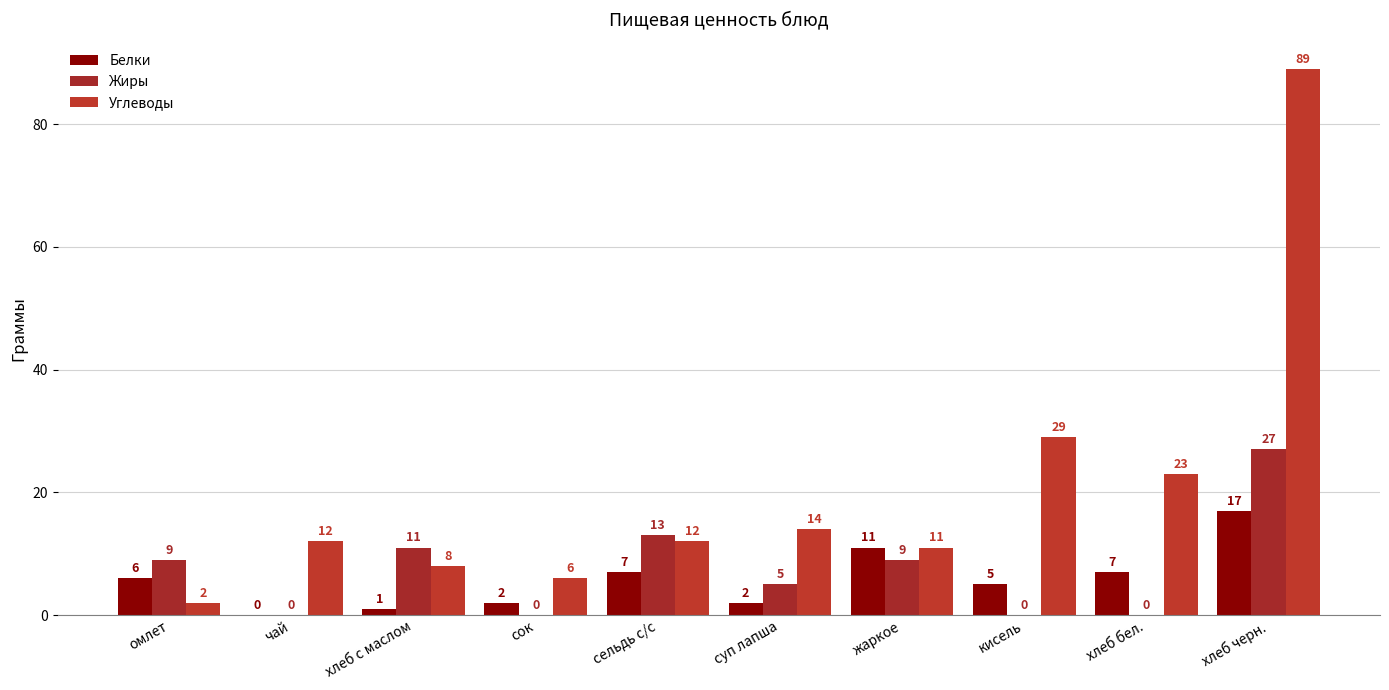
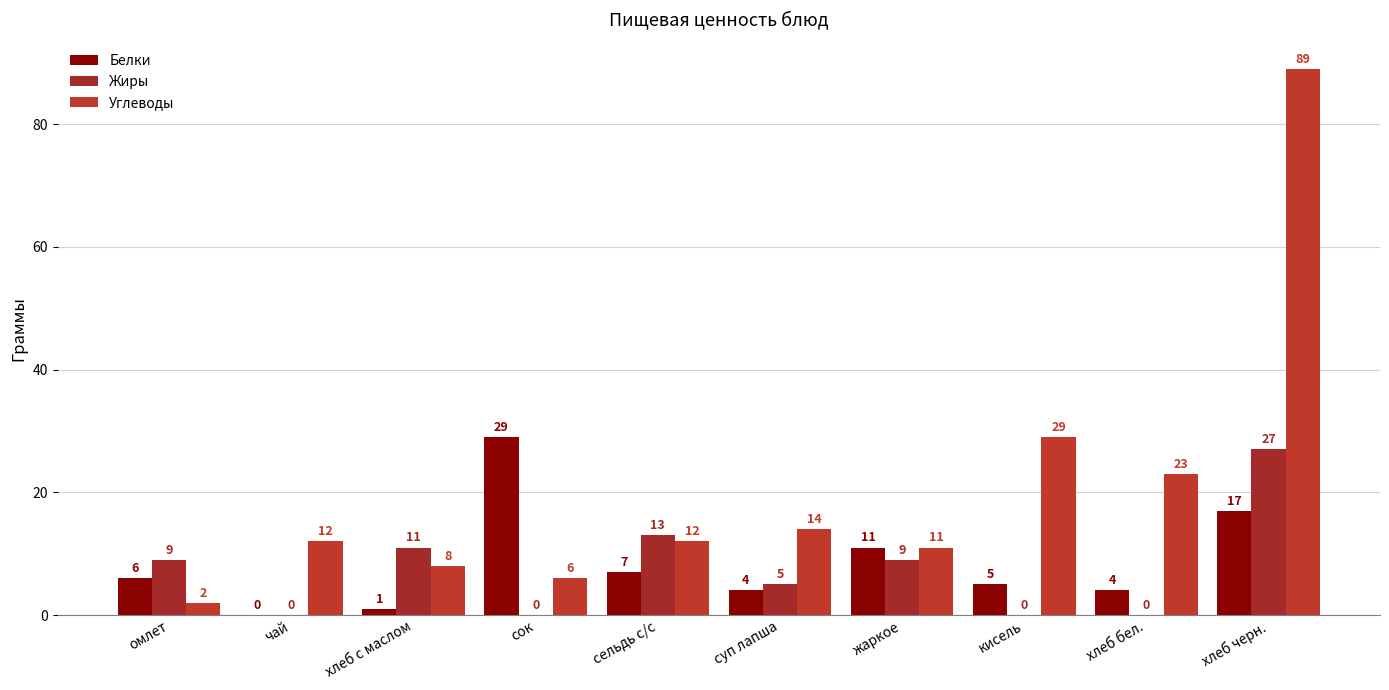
  {
    "Белки": {
      "омлет": 6,
      "чай": 0,
      "хлеб с маслом": 1,
-     "сок": 2,
+     "сок": 29,
      "сельдь с/с": 7,
-     "суп лапша": 2,
+     "суп лапша": 4,
      "жаркое": 11,
      "кисель": 5,
-     "хлеб бел.": 7,
+     "хлеб бел.": 4,
      "хлеб черн.": 17
    }
  }
